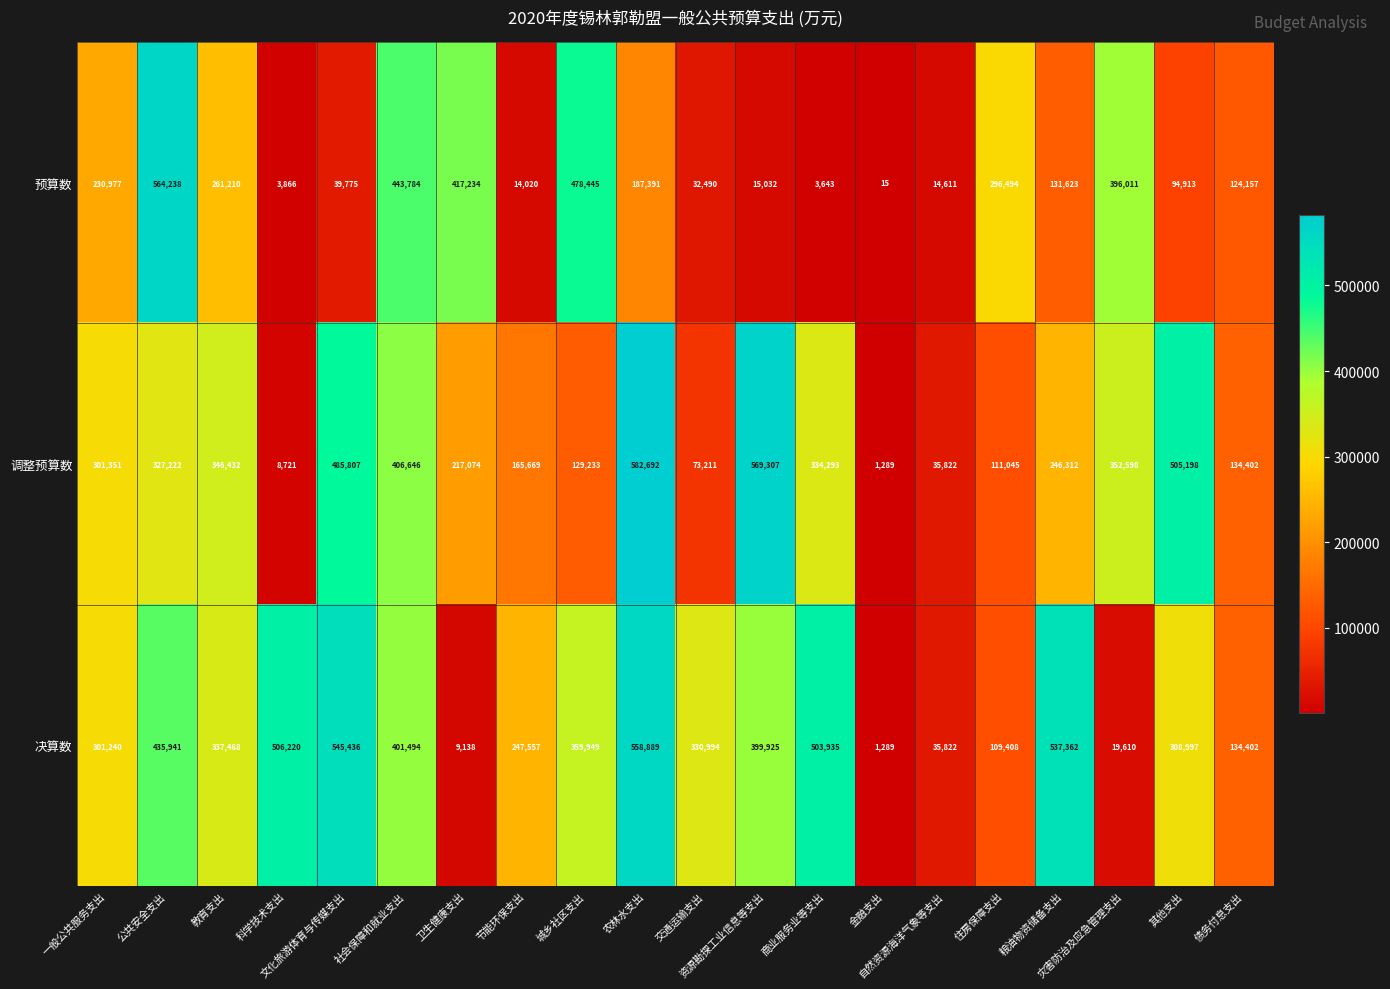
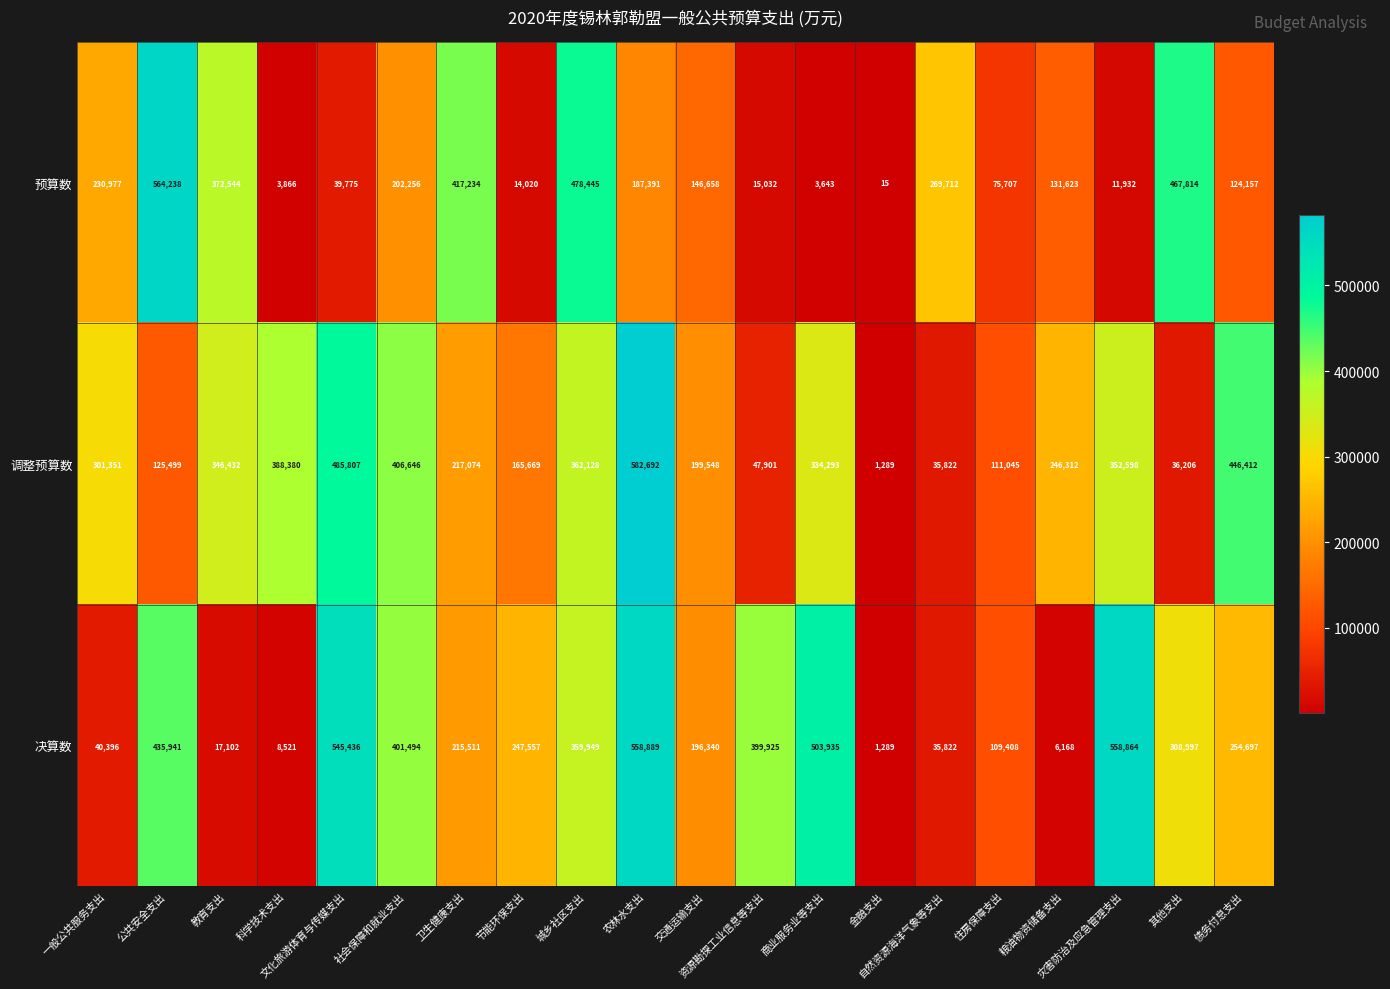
  {
    "预算数": {
      "一般公共服务支出": "230,977",
      "公共安全支出": "564,238",
-     "教育支出": "261,210",
+     "教育支出": "372,544",
      "科学技术支出": "3,866",
      "文化旅游体育与传媒支出": "39,775",
-     "社会保障和就业支出": "443,784",
+     "社会保障和就业支出": "202,256",
      "卫生健康支出": "417,234",
      "节能环保支出": "14,020",
      "城乡社区支出": "478,445",
      "农林水支出": "187,391",
-     "交通运输支出": "32,490",
+     "交通运输支出": "146,658",
      "资源勘探工业信息等支出": "15,032",
      "商业服务业等支出": "3,643",
      "金融支出": "15",
-     "自然资源海洋气象等支出": "14,611",
-     "住房保障支出": "296,494",
+     "自然资源海洋气象等支出": "269,712",
+     "住房保障支出": "75,707",
      "粮油物资储备支出": "131,623",
-     "灾害防治及应急管理支出": "396,011",
-     "其他支出": "94,913",
+     "灾害防治及应急管理支出": "11,932",
+     "其他支出": "467,814",
      "债务付息支出": "124,157"
    },
    "调整预算数": {
      "一般公共服务支出": "301,351",
-     "公共安全支出": "327,222",
+     "公共安全支出": "125,499",
      "教育支出": "346,432",
-     "科学技术支出": "8,721",
+     "科学技术支出": "388,380",
      "文化旅游体育与传媒支出": "485,807",
      "社会保障和就业支出": "406,646",
      "卫生健康支出": "217,074",
      "节能环保支出": "165,669",
-     "城乡社区支出": "129,233",
+     "城乡社区支出": "362,128",
      "农林水支出": "582,692",
-     "交通运输支出": "73,211",
-     "资源勘探工业信息等支出": "569,307",
+     "交通运输支出": "199,548",
+     "资源勘探工业信息等支出": "47,901",
      "商业服务业等支出": "334,293",
      "金融支出": "1,289",
      "自然资源海洋气象等支出": "35,822",
      "住房保障支出": "111,045",
      "粮油物资储备支出": "246,312",
      "灾害防治及应急管理支出": "352,598",
-     "其他支出": "505,198",
-     "债务付息支出": "134,402"
+     "其他支出": "36,206",
+     "债务付息支出": "446,412"
    },
    "决算数": {
-     "一般公共服务支出": "301,240",
+     "一般公共服务支出": "40,396",
      "公共安全支出": "435,941",
-     "教育支出": "337,468",
-     "科学技术支出": "506,220",
+     "教育支出": "17,102",
+     "科学技术支出": "8,521",
      "文化旅游体育与传媒支出": "545,436",
      "社会保障和就业支出": "401,494",
-     "卫生健康支出": "9,138",
+     "卫生健康支出": "215,511",
      "节能环保支出": "247,557",
      "城乡社区支出": "359,949",
      "农林水支出": "558,889",
-     "交通运输支出": "330,994",
+     "交通运输支出": "196,340",
      "资源勘探工业信息等支出": "399,925",
      "商业服务业等支出": "503,935",
      "金融支出": "1,289",
      "自然资源海洋气象等支出": "35,822",
      "住房保障支出": "109,408",
-     "粮油物资储备支出": "537,362",
-     "灾害防治及应急管理支出": "19,610",
+     "粮油物资储备支出": "6,168",
+     "灾害防治及应急管理支出": "558,864",
      "其他支出": "308,997",
-     "债务付息支出": "134,402"
+     "债务付息支出": "254,697"
    }
  }
